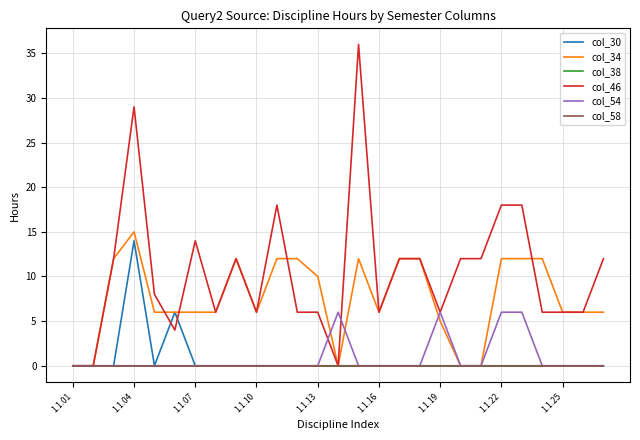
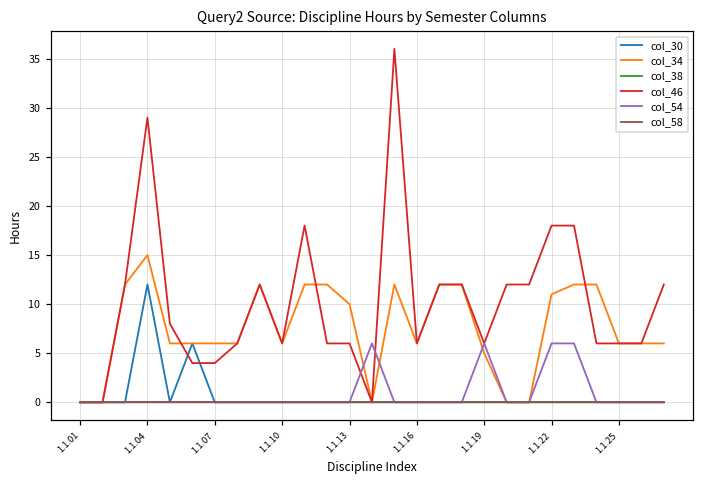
  {
    "col_30": {
-     "1.1.04": 14
+     "1.1.04": 12
    },
    "col_34": {
      "1.1.04": 15,
      "1.1.07": 6,
      "1.1.13": 10,
      "1.1.19": 5,
-     "1.1.22": 12
+     "1.1.22": 11
    },
    "col_46": {
      "1.1.04": 29,
-     "1.1.07": 14,
+     "1.1.07": 4,
      "1.1.13": 6,
      "1.1.22": 18
    },
    "col_54": {
      "1.1.22": 6
    }
  }
